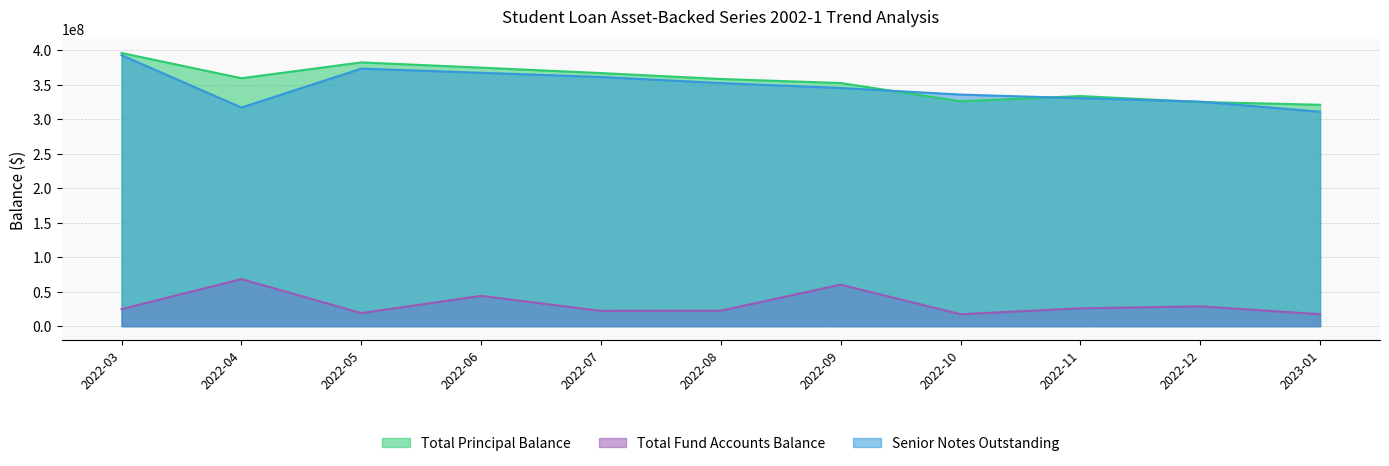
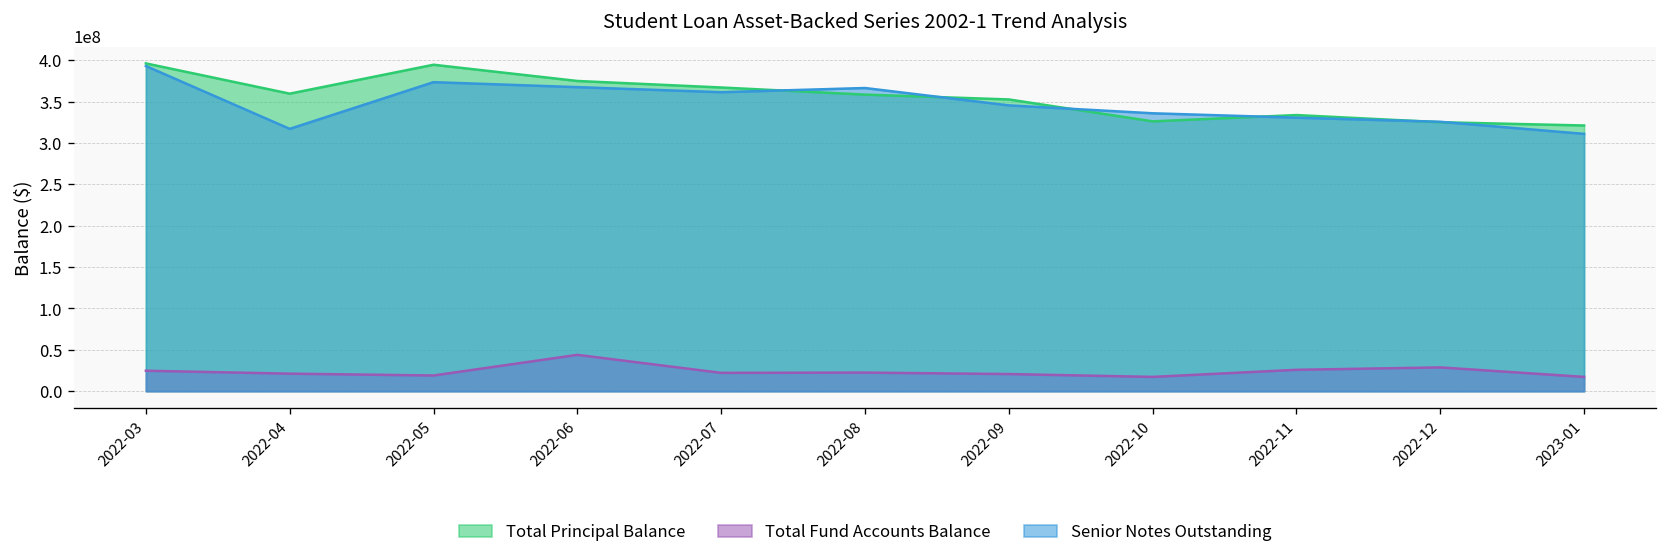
  {
    "Total Principal Balance": {
      "2022-04": 360000000,
-     "2022-05": 380000000,
+     "2022-05": 390000000,
      "2022-06": 370000000,
      "2022-07": 370000000,
      "2022-08": 360000000,
      "2022-09": 350000000,
      "2022-10": 330000000,
      "2023-01": 320000000
    },
    "Total Fund Accounts Balance": {
      "2022-03": 20000000,
-     "2022-04": 70000000,
+     "2022-04": 20000000,
      "2022-05": 20000000,
      "2022-06": 40000000,
      "2022-07": 20000000,
      "2022-08": 20000000,
-     "2022-09": 60000000,
+     "2022-09": 20000000,
      "2022-10": 20000000,
      "2022-11": 30000000,
      "2022-12": 30000000,
      "2023-01": 20000000
    },
    "Senior Notes Outstanding": {
      "2022-04": 320000000,
      "2022-05": 370000000,
      "2022-06": 370000000,
      "2022-07": 360000000,
-     "2022-08": 350000000,
+     "2022-08": 370000000,
      "2022-09": 350000000,
      "2022-10": 340000000,
      "2023-01": 310000000
    }
  }
